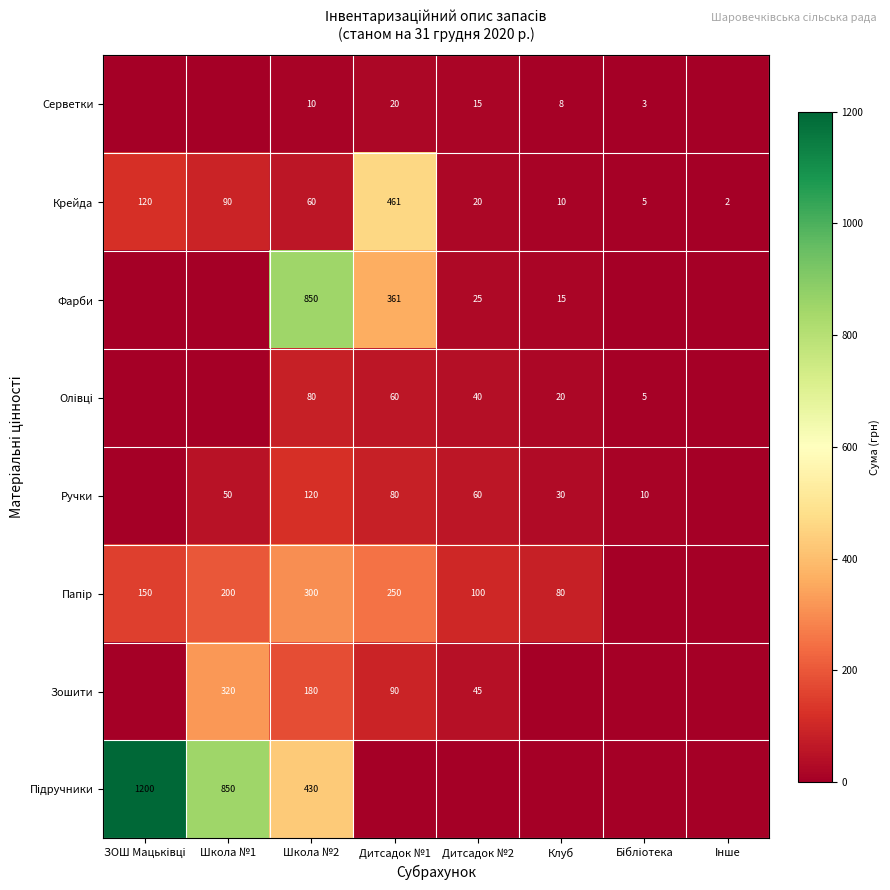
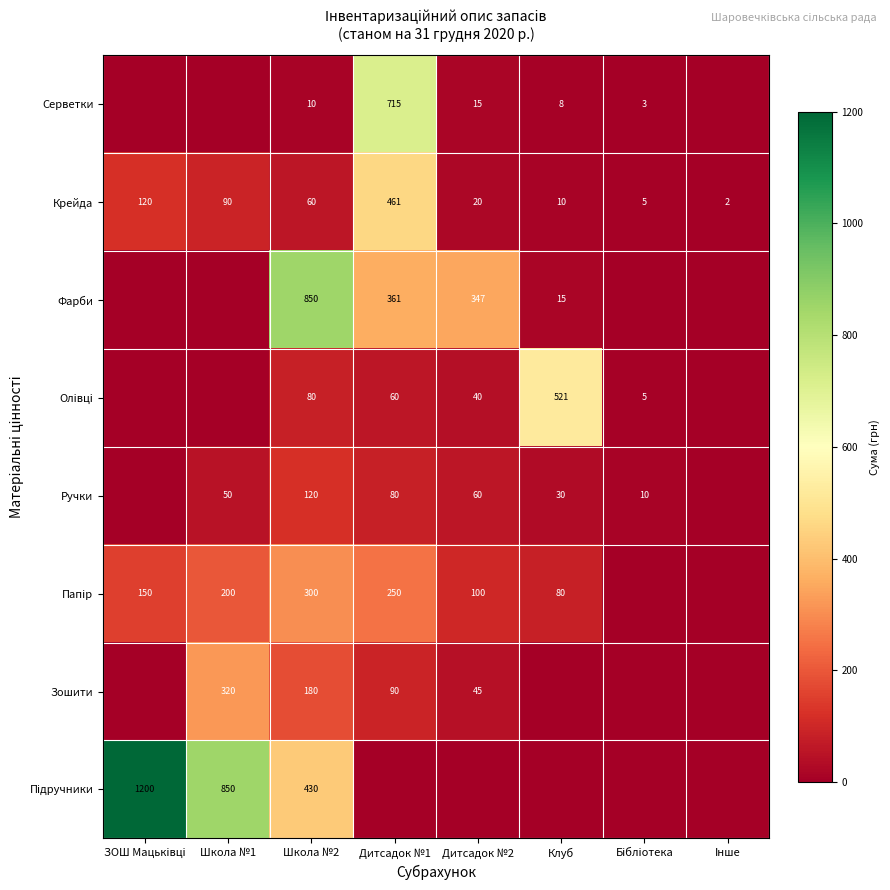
  {
    "Серветки": {
      "Школа №2": 10,
-     "Дитсадок №1": 20,
+     "Дитсадок №1": 715,
      "Дитсадок №2": 15,
      "Клуб": 8,
      "Бібліотека": 3
    },
    "Крейда": {
      "ЗОШ Мацьківці": 120,
      "Школа №1": 90,
      "Школа №2": 60,
      "Дитсадок №1": 461,
      "Дитсадок №2": 20,
      "Клуб": 10,
      "Бібліотека": 5,
      "Інше": 2
    },
    "Фарби": {
      "Школа №2": 850,
      "Дитсадок №1": 361,
-     "Дитсадок №2": 25,
+     "Дитсадок №2": 347,
      "Клуб": 15
    },
    "Олівці": {
      "Школа №2": 80,
      "Дитсадок №1": 60,
      "Дитсадок №2": 40,
-     "Клуб": 20,
+     "Клуб": 521,
      "Бібліотека": 5
    },
    "Ручки": {
      "Школа №1": 50,
      "Школа №2": 120,
      "Дитсадок №1": 80,
      "Дитсадок №2": 60,
      "Клуб": 30,
      "Бібліотека": 10
    },
    "Папір": {
      "ЗОШ Мацьківці": 150,
      "Школа №1": 200,
      "Школа №2": 300,
      "Дитсадок №1": 250,
      "Дитсадок №2": 100,
      "Клуб": 80
    },
    "Зошити": {
      "Школа №1": 320,
      "Школа №2": 180,
      "Дитсадок №1": 90,
      "Дитсадок №2": 45
    },
    "Підручники": {
      "ЗОШ Мацьківці": 1200,
      "Школа №1": 850,
      "Школа №2": 430
    }
  }
